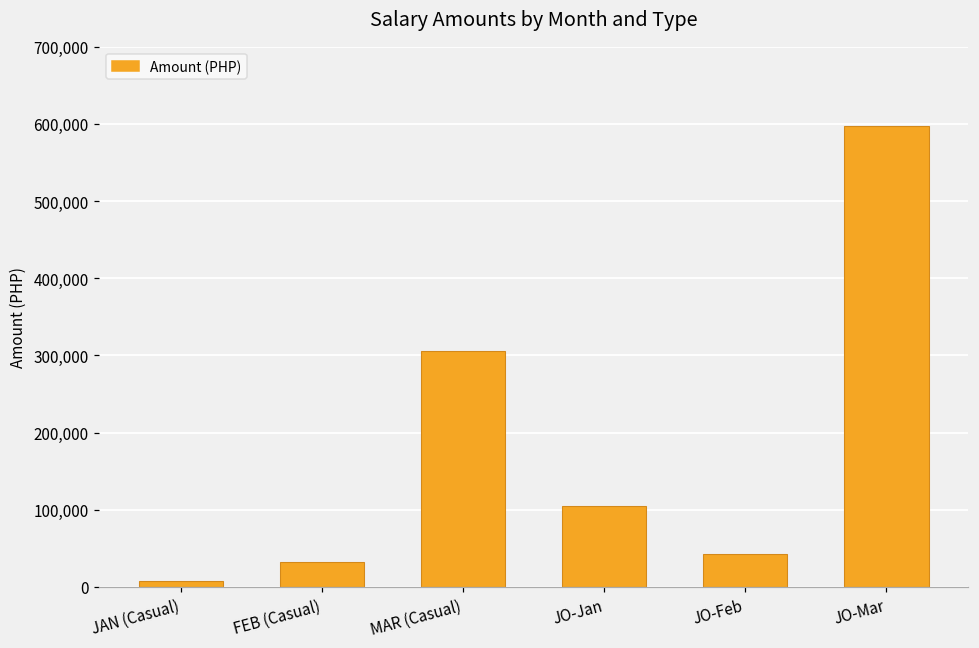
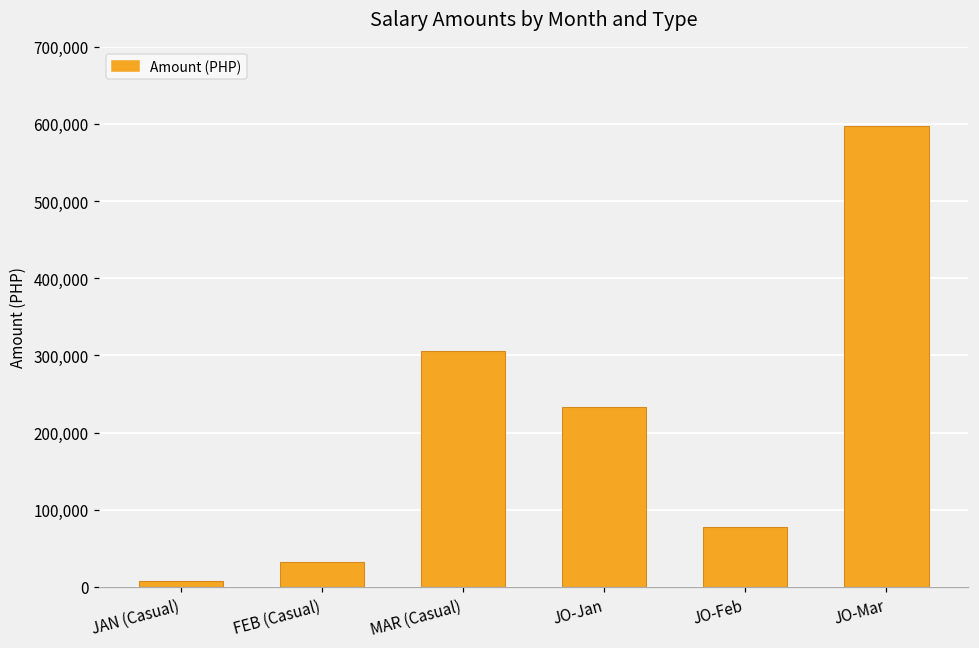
  {
    "JAN (Casual)": "10,000",
    "FEB (Casual)": "30,000",
    "MAR (Casual)": "310,000",
-   "JO-Jan": "110,000",
-   "JO-Feb": "40,000",
+   "JO-Jan": "230,000",
+   "JO-Feb": "80,000",
    "JO-Mar": "600,000"
  }
